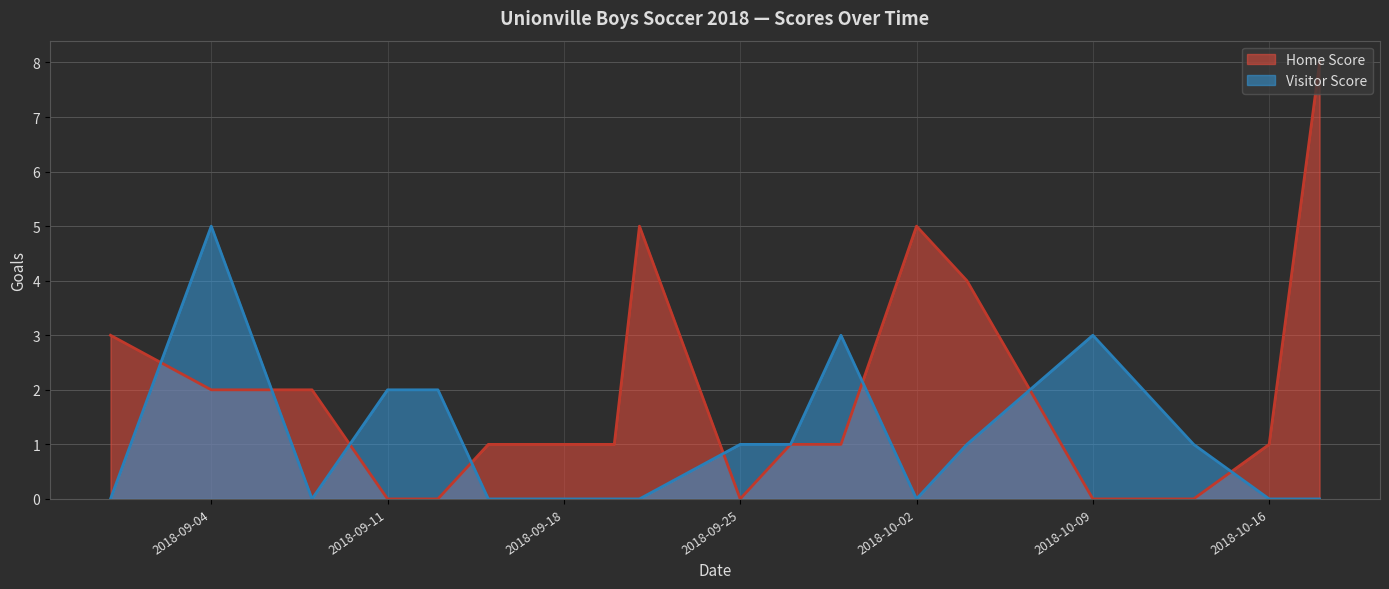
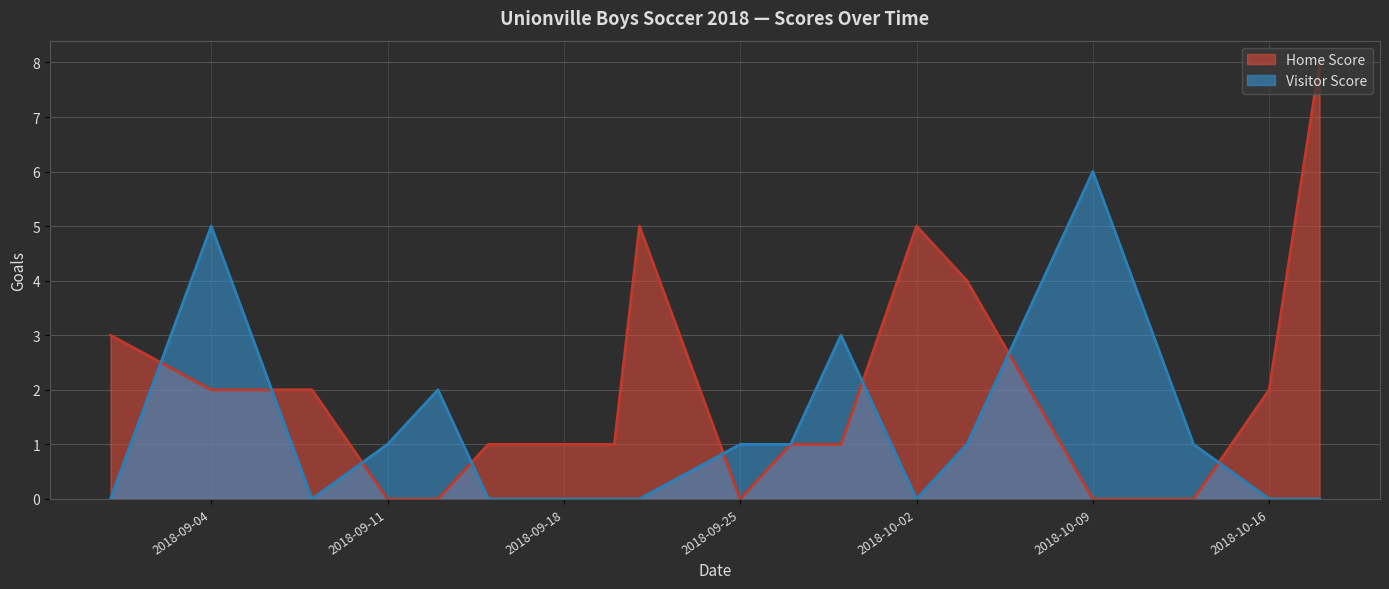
  {
    "Home Score": {
      "2018-09-04": 2,
      "2018-09-11": 0,
      "2018-09-25": 0,
      "2018-10-02": 5,
      "2018-10-09": 0,
-     "2018-10-16": 1
+     "2018-10-16": 2
    },
    "Visitor Score": {
      "2018-09-04": 5,
-     "2018-09-11": 2,
+     "2018-09-11": 1,
      "2018-09-25": 1,
      "2018-10-02": 0,
-     "2018-10-09": 3,
+     "2018-10-09": 6,
      "2018-10-16": 0
    }
  }
